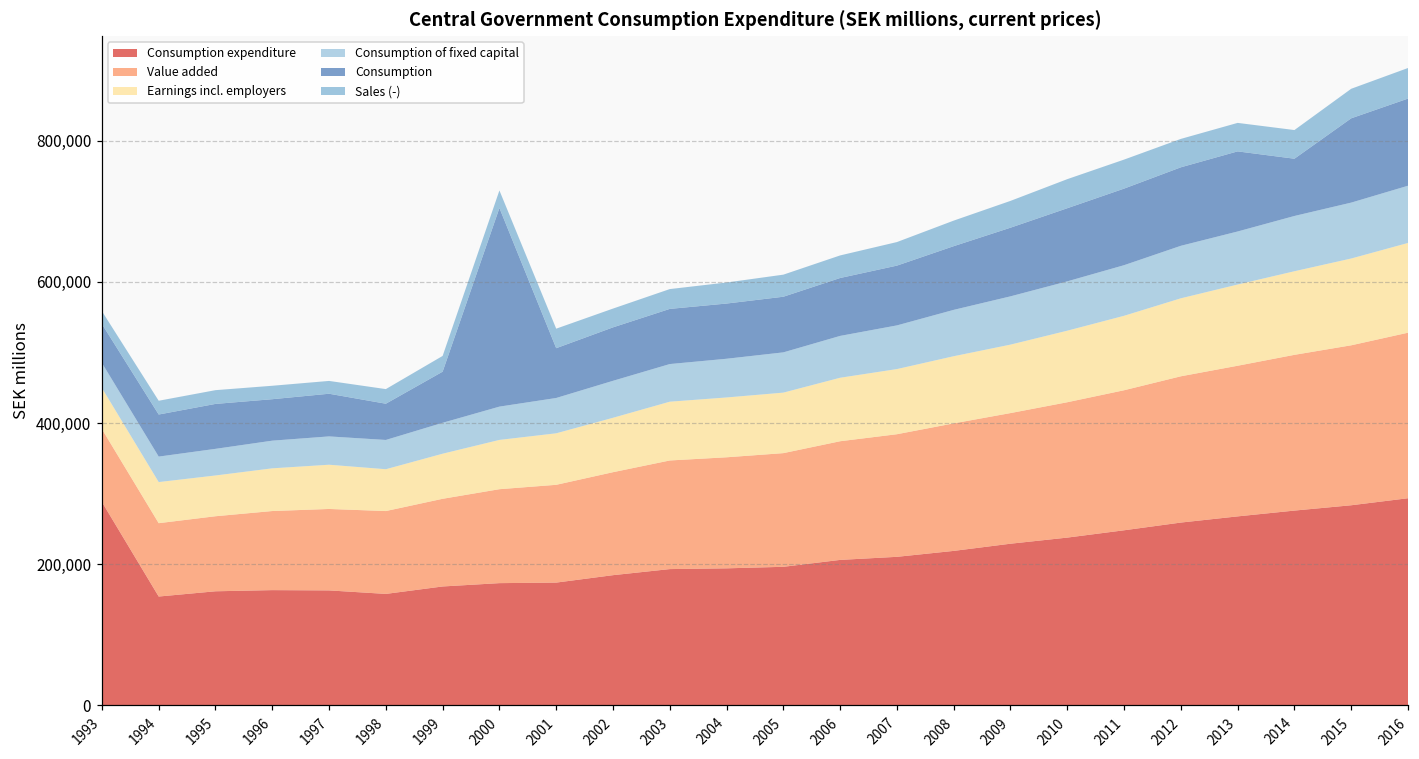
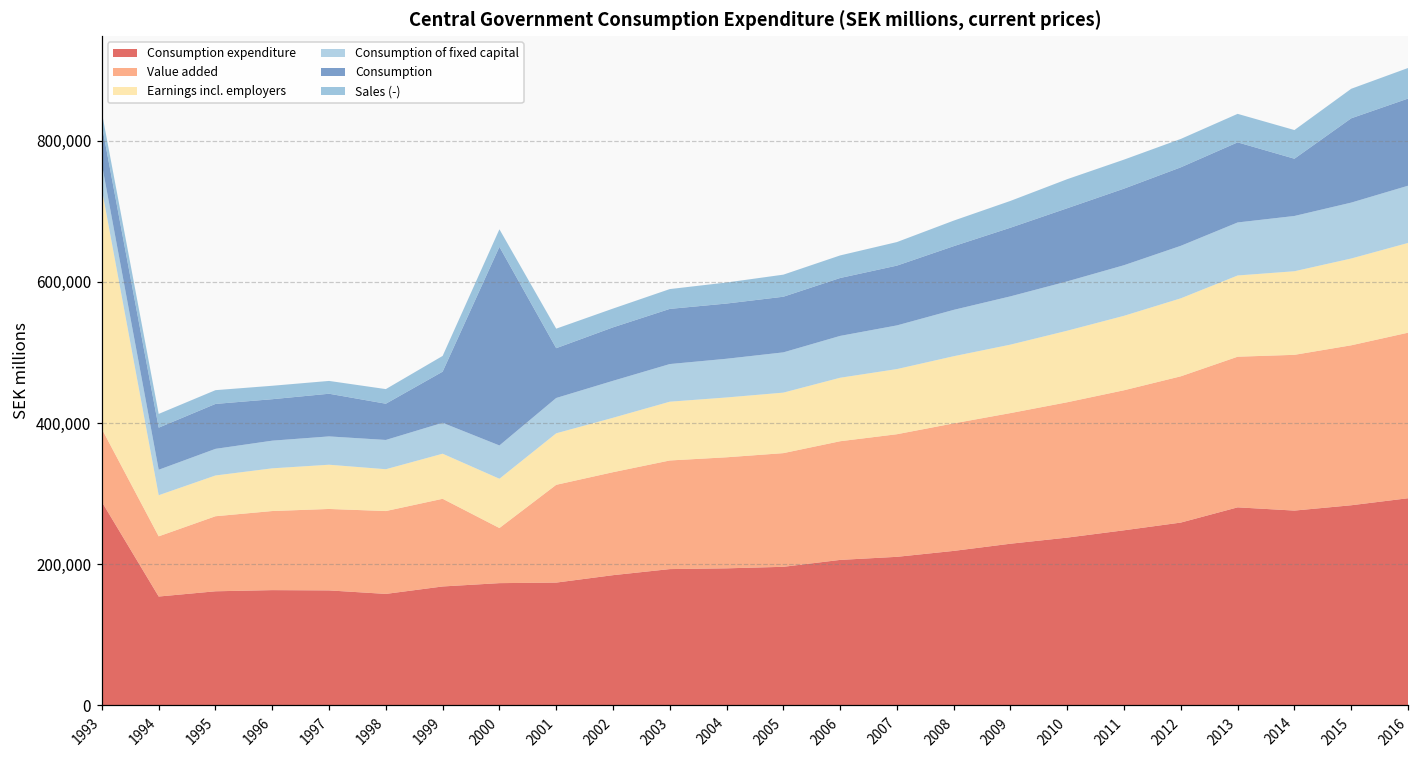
  {
    "Consumption expenditure": {
      "1993": "290,000",
      "1994": "150,000",
      "1995": "160,000",
      "1996": "160,000",
      "1997": "160,000",
      "1998": "160,000",
      "1999": "170,000",
      "2000": "170,000",
      "2001": "170,000",
      "2002": "180,000",
      "2003": "190,000",
      "2004": "190,000",
      "2005": "200,000",
      "2006": "210,000",
      "2007": "210,000",
      "2008": "220,000",
      "2009": "230,000",
      "2010": "240,000",
      "2011": "250,000",
      "2012": "260,000",
-     "2013": "270,000",
+     "2013": "280,000",
      "2014": "280,000",
      "2015": "280,000",
      "2016": "290,000"
    },
    "Value added": {
      "1993": "100,000",
-     "1994": "100,000",
+     "1994": "90,000",
      "1995": "110,000",
      "1996": "110,000",
      "1997": "120,000",
      "1998": "120,000",
      "1999": "120,000",
-     "2000": "130,000",
+     "2000": "80,000",
      "2001": "140,000",
      "2002": "150,000",
      "2003": "150,000",
      "2004": "160,000",
      "2005": "160,000",
      "2006": "170,000",
      "2007": "170,000",
      "2008": "180,000",
      "2009": "180,000",
      "2010": "190,000",
      "2011": "200,000",
      "2012": "210,000",
      "2013": "210,000",
      "2014": "220,000",
      "2015": "230,000",
      "2016": "230,000"
    },
    "Earnings incl. employers": {
-     "1993": "60,000",
+     "1993": "340,000",
      "1994": "60,000",
      "1995": "60,000",
      "1996": "60,000",
      "1997": "60,000",
      "1998": "60,000",
      "1999": "60,000",
      "2000": "70,000",
      "2001": "70,000",
      "2002": "80,000",
      "2003": "80,000",
      "2004": "80,000",
      "2005": "90,000",
      "2006": "90,000",
      "2007": "90,000",
      "2008": "100,000",
      "2009": "100,000",
      "2010": "100,000",
      "2011": "110,000",
      "2012": "110,000",
      "2013": "120,000",
      "2014": "120,000",
      "2015": "120,000",
      "2016": "130,000"
    },
    "Consumption": {
      "1993": "60,000",
      "1994": "60,000",
      "1995": "60,000",
      "1996": "60,000",
      "1997": "60,000",
      "1998": "50,000",
      "1999": "70,000",
      "2000": "280,000",
      "2001": "70,000",
      "2002": "80,000",
      "2003": "80,000",
      "2004": "80,000",
      "2005": "80,000",
      "2006": "80,000",
      "2007": "80,000",
      "2008": "90,000",
      "2009": "100,000",
      "2010": "100,000",
      "2011": "110,000",
      "2012": "110,000",
      "2013": "110,000",
      "2014": "80,000",
      "2015": "120,000",
      "2016": "120,000"
    }
  }
